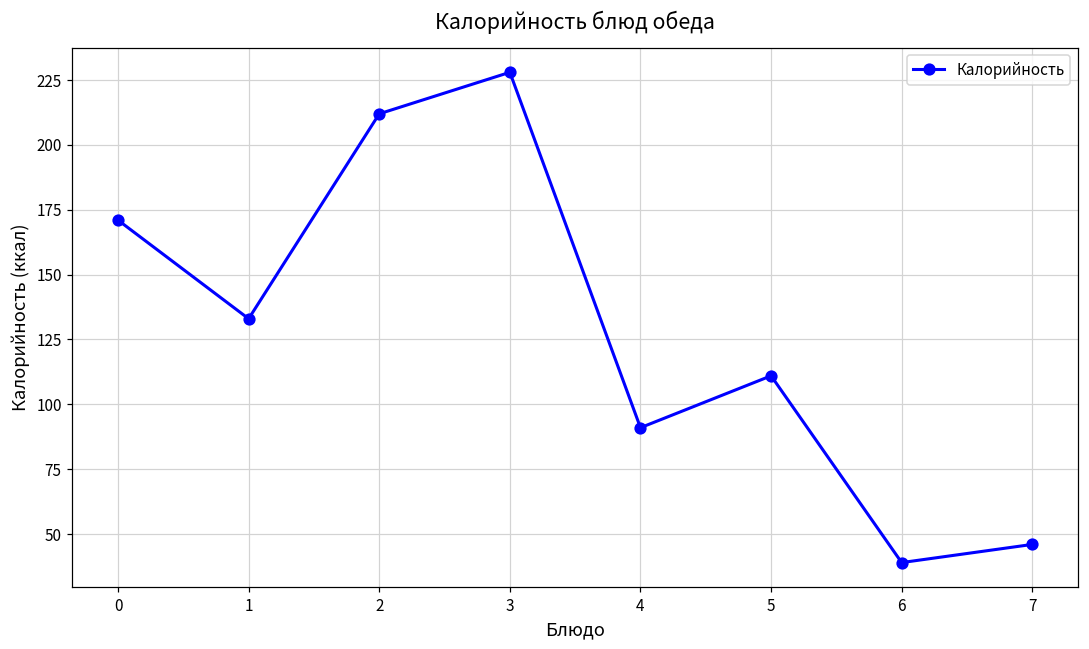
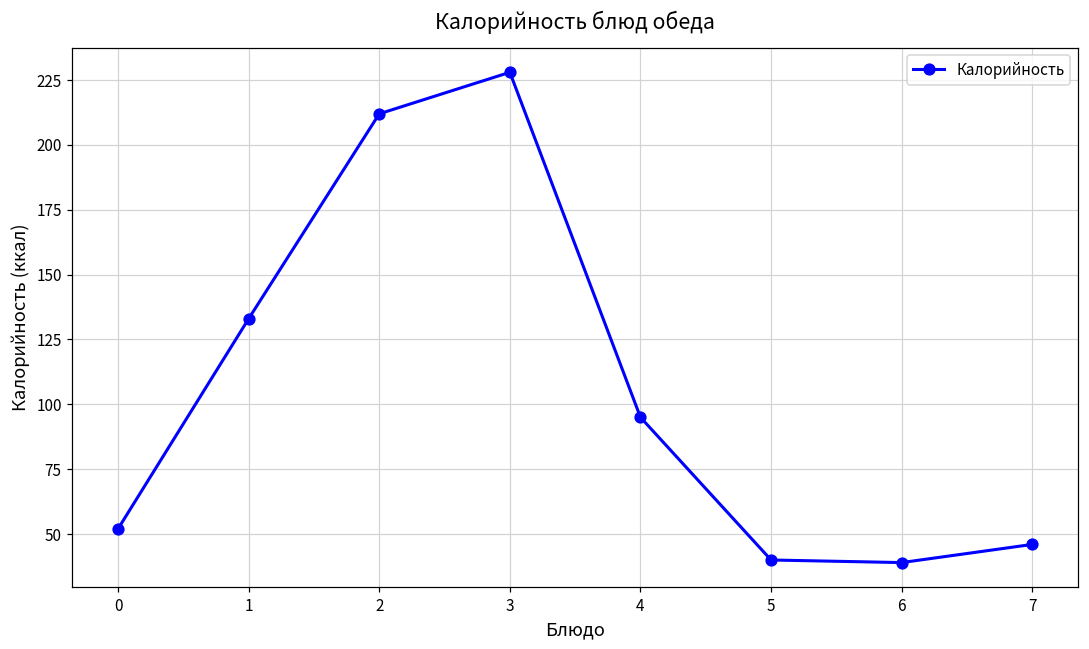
  {
-   "0": 171,
+   "0": 52,
    "1": 133,
    "2": 212,
    "3": 228,
-   "4": 91,
-   "5": 111,
+   "4": 95,
+   "5": 40,
    "6": 39,
    "7": 46
  }
